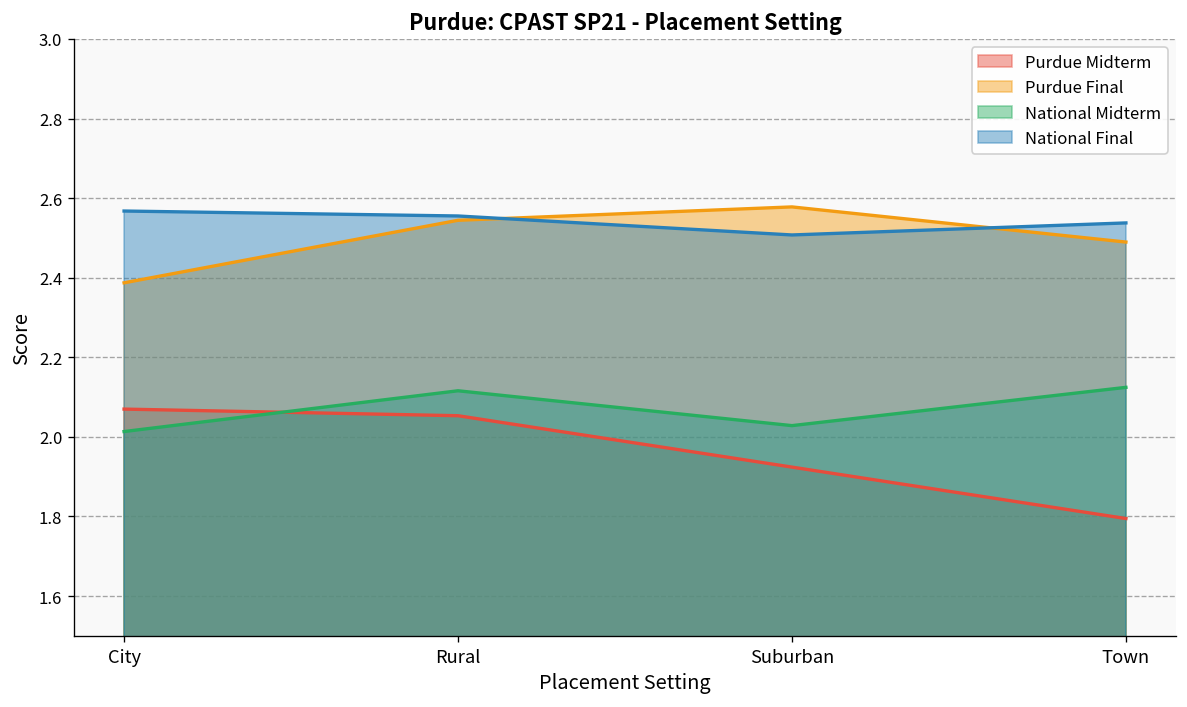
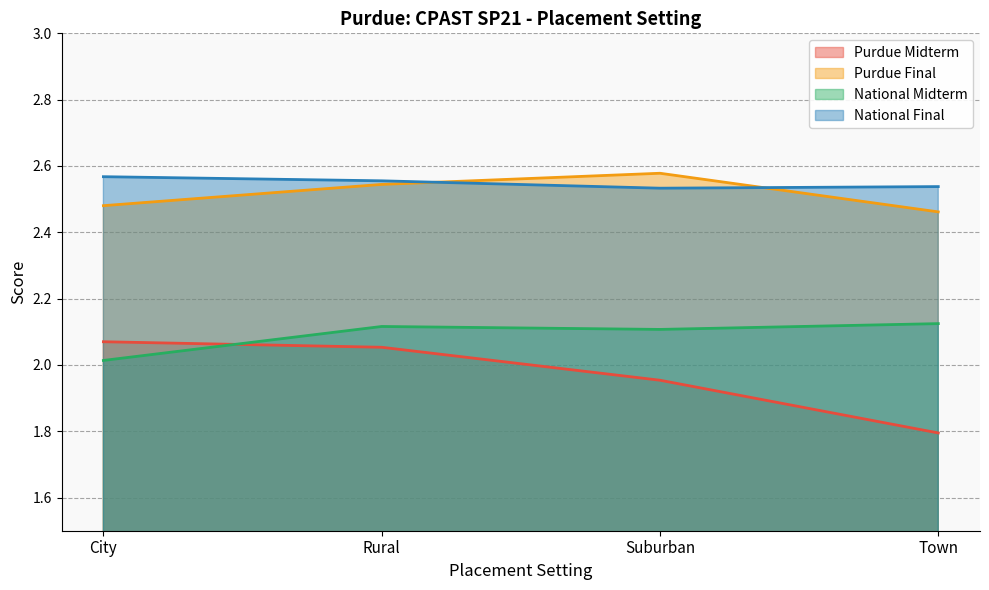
  {
    "Purdue Midterm": {
      "City": 2.07,
      "Rural": 2.05,
-     "Suburban": 1.92,
+     "Suburban": 1.95,
      "Town": 1.79
    },
    "Purdue Final": {
-     "City": 2.39,
+     "City": 2.48,
      "Rural": 2.54,
      "Suburban": 2.58,
-     "Town": 2.49
+     "Town": 2.46
    },
    "National Midterm": {
      "City": 2.01,
      "Rural": 2.12,
-     "Suburban": 2.03,
+     "Suburban": 2.11,
      "Town": 2.12
    },
    "National Final": {
      "City": 2.57,
      "Rural": 2.56,
-     "Suburban": 2.51,
+     "Suburban": 2.53,
      "Town": 2.54
    }
  }
